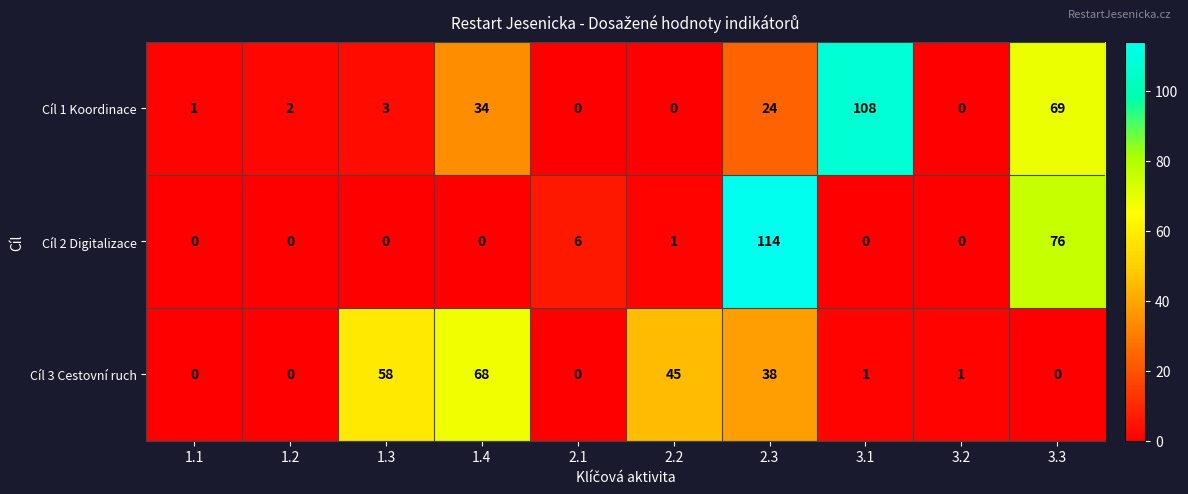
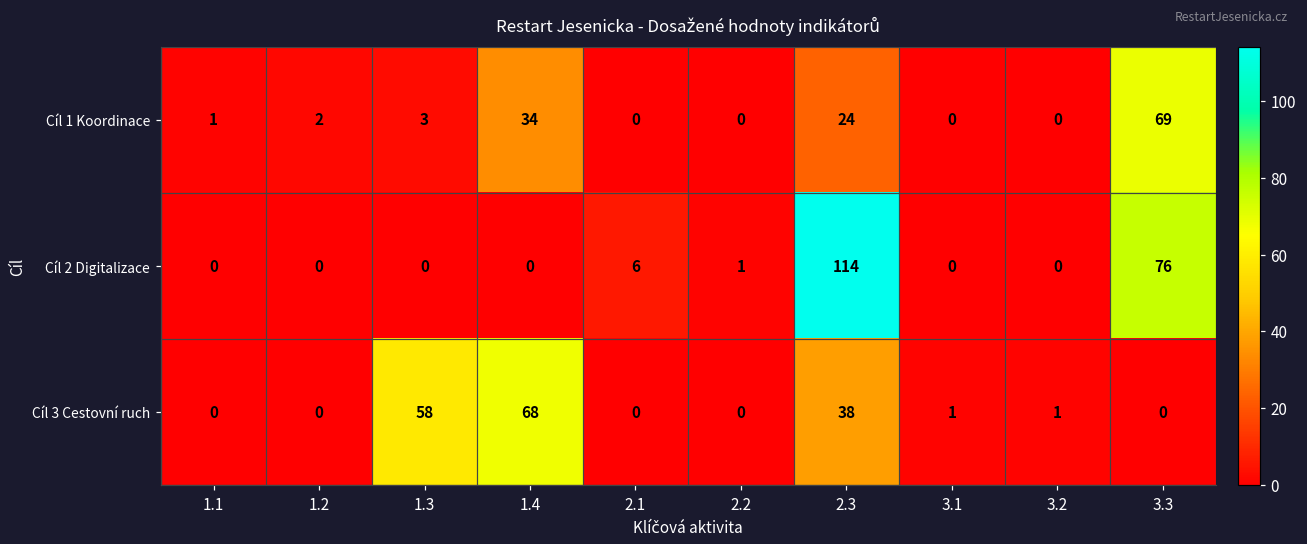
  {
    "Cíl 1 Koordinace": {
      "1.1": 1,
      "1.2": 2,
      "1.3": 3,
      "1.4": 34,
      "2.1": 0,
      "2.2": 0,
      "2.3": 24,
-     "3.1": 108,
+     "3.1": 0,
      "3.2": 0,
      "3.3": 69
    },
    "Cíl 2 Digitalizace": {
      "1.1": 0,
      "1.2": 0,
      "1.3": 0,
      "1.4": 0,
      "2.1": 6,
      "2.2": 1,
      "2.3": 114,
      "3.1": 0,
      "3.2": 0,
      "3.3": 76
    },
    "Cíl 3 Cestovní ruch": {
      "1.1": 0,
      "1.2": 0,
      "1.3": 58,
      "1.4": 68,
      "2.1": 0,
-     "2.2": 45,
+     "2.2": 0,
      "2.3": 38,
      "3.1": 1,
      "3.2": 1,
      "3.3": 0
    }
  }
